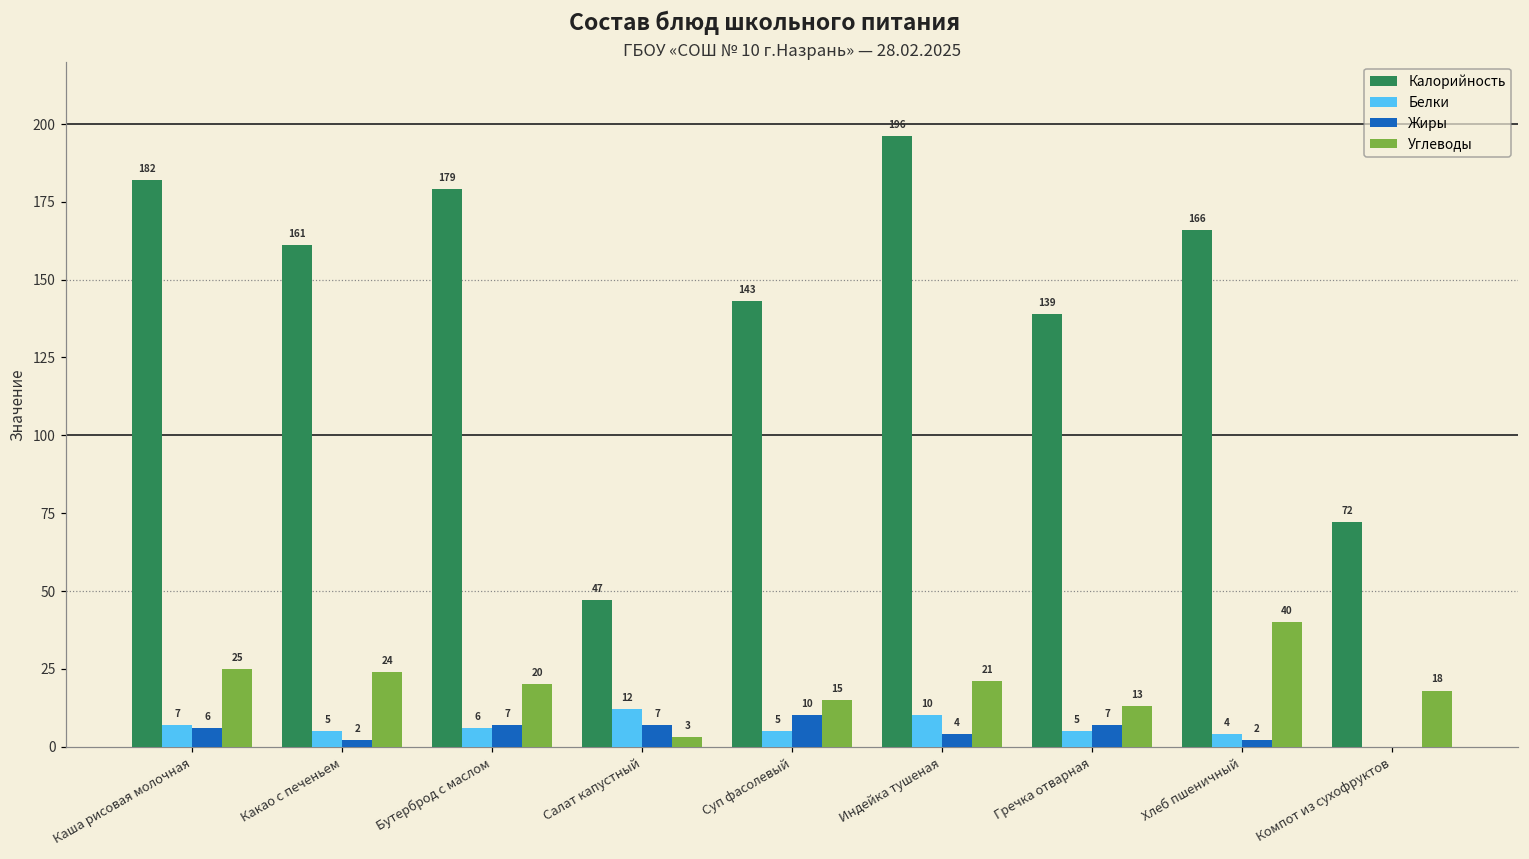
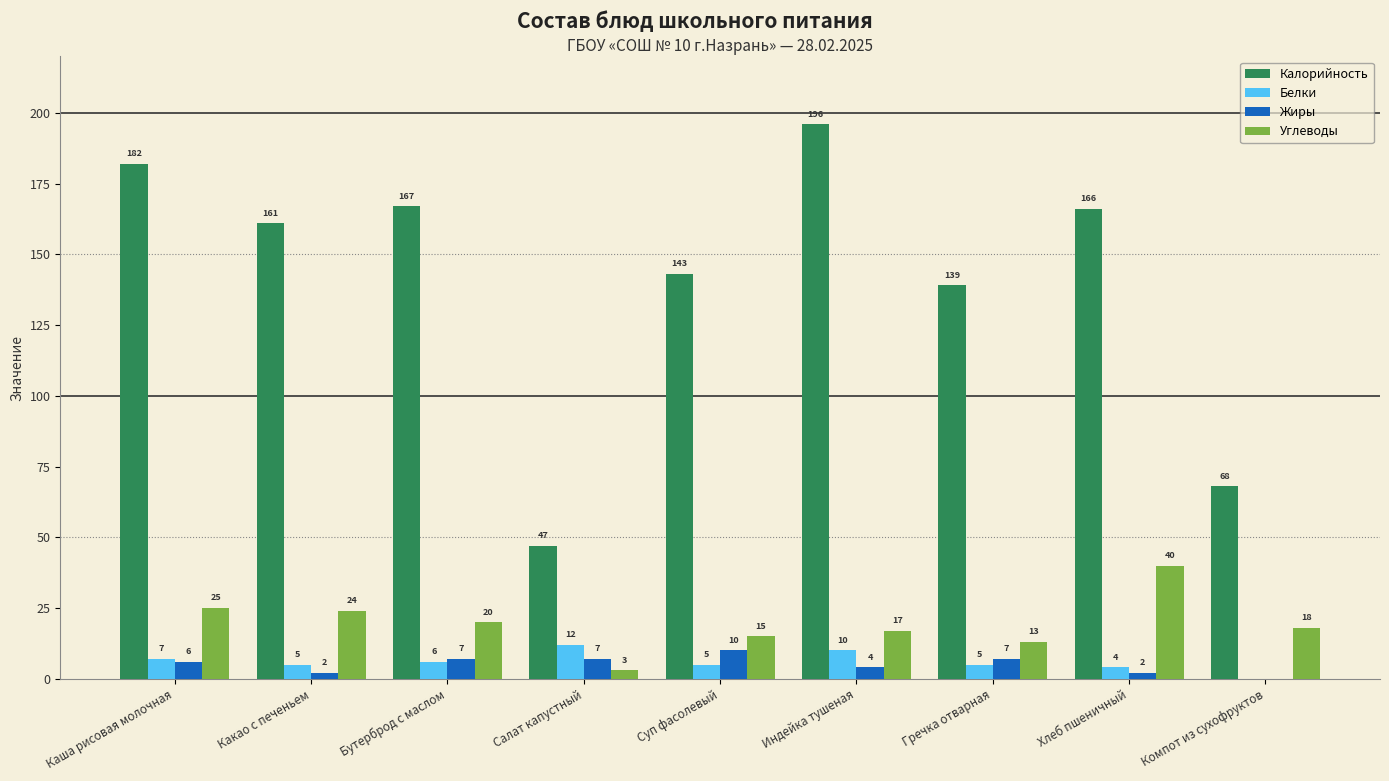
  {
    "Калорийность": {
      "Каша рисовая молочная": 182,
      "Какао с печеньем": 161,
-     "Бутерброд с маслом": 179,
+     "Бутерброд с маслом": 167,
      "Салат капустный": 47,
      "Суп фасолевый": 143,
      "Индейка тушеная": 196,
      "Гречка отварная": 139,
      "Хлеб пшеничный": 166,
-     "Компот из сухофруктов": 72
+     "Компот из сухофруктов": 68
    },
    "Белки": {
      "Каша рисовая молочная": 7,
      "Какао с печеньем": 5,
      "Бутерброд с маслом": 6,
      "Салат капустный": 12,
      "Суп фасолевый": 5,
      "Индейка тушеная": 10,
      "Гречка отварная": 5,
      "Хлеб пшеничный": 4
    },
    "Жиры": {
      "Каша рисовая молочная": 6,
      "Какао с печеньем": 2,
      "Бутерброд с маслом": 7,
      "Салат капустный": 7,
      "Суп фасолевый": 10,
      "Индейка тушеная": 4,
      "Гречка отварная": 7,
      "Хлеб пшеничный": 2
    },
    "Углеводы": {
      "Каша рисовая молочная": 25,
      "Какао с печеньем": 24,
      "Бутерброд с маслом": 20,
      "Салат капустный": 3,
      "Суп фасолевый": 15,
-     "Индейка тушеная": 21,
+     "Индейка тушеная": 17,
      "Гречка отварная": 13,
      "Хлеб пшеничный": 40,
      "Компот из сухофруктов": 18
    }
  }
